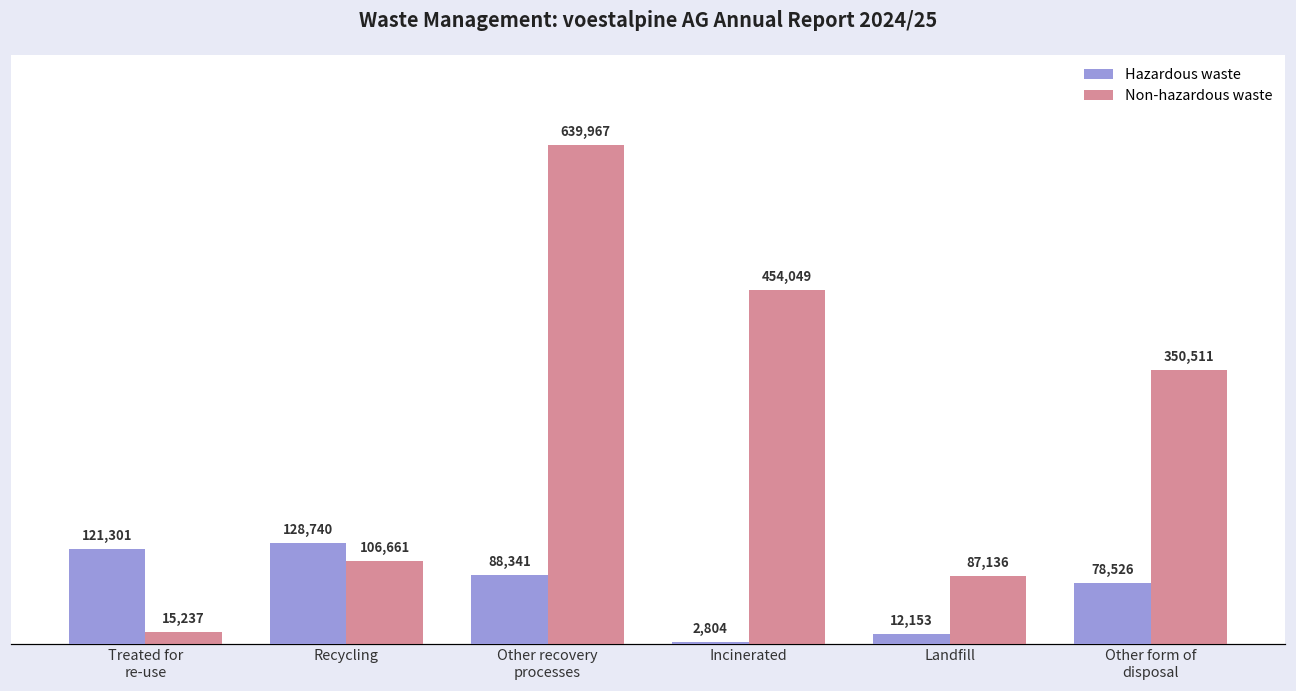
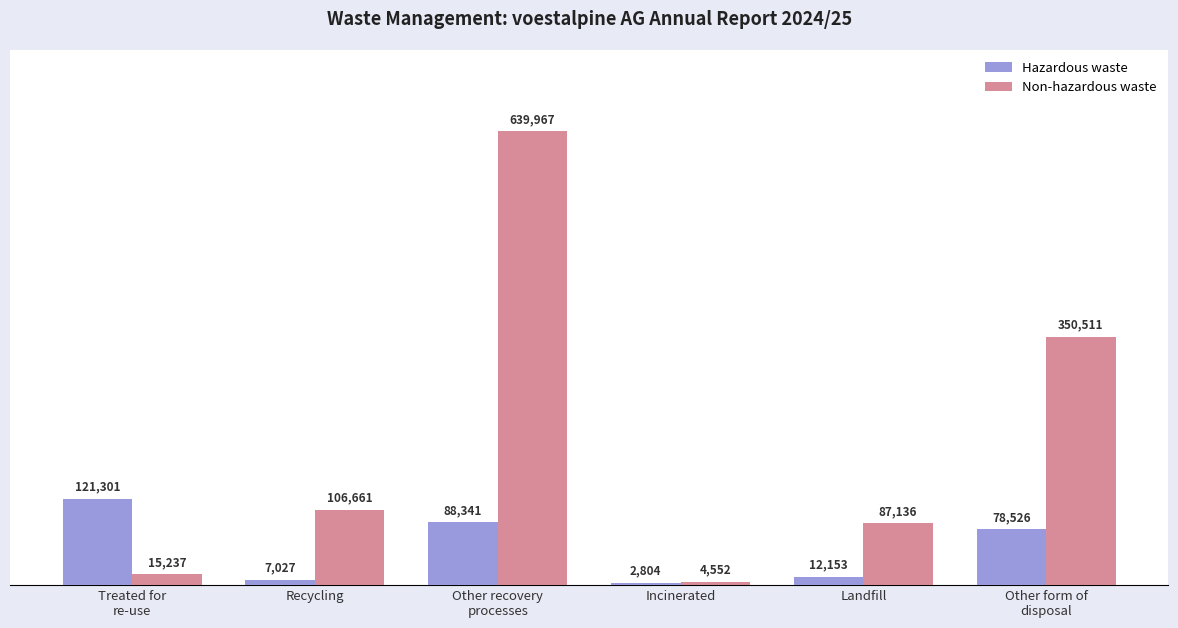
  {
    "Hazardous waste": {
      "Treated for re-use": "121,301",
-     "Recycling": "128,740",
+     "Recycling": "7,027",
      "Other recovery processes": "88,341",
      "Incinerated": "2,804",
      "Landfill": "12,153",
      "Other form of disposal": "78,526"
    },
    "Non-hazardous waste": {
      "Treated for re-use": "15,237",
      "Recycling": "106,661",
      "Other recovery processes": "639,967",
-     "Incinerated": "454,049",
+     "Incinerated": "4,552",
      "Landfill": "87,136",
      "Other form of disposal": "350,511"
    }
  }
